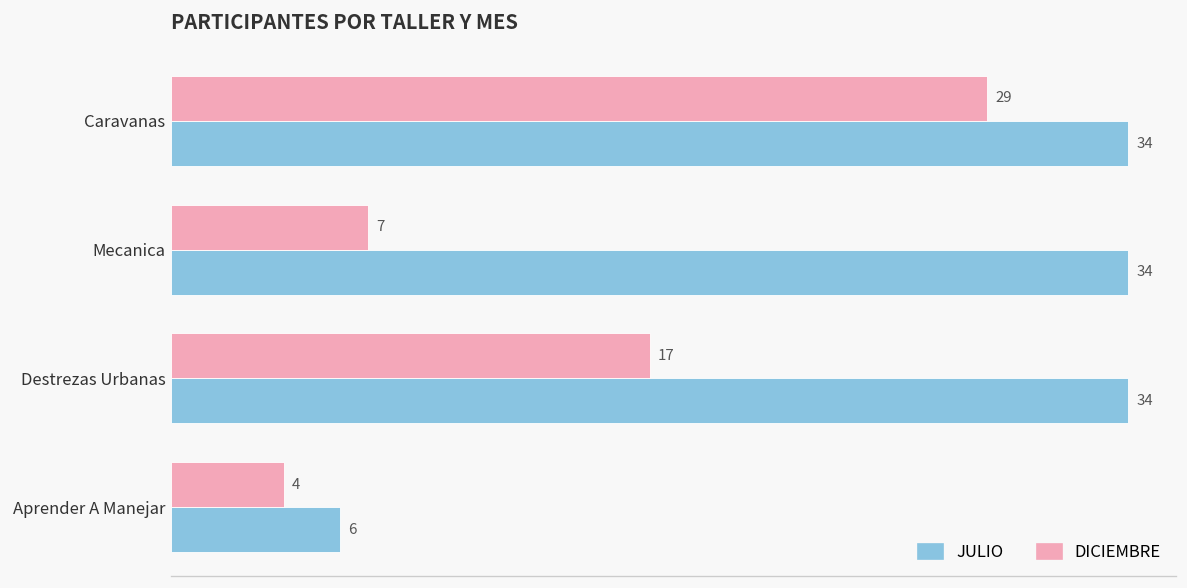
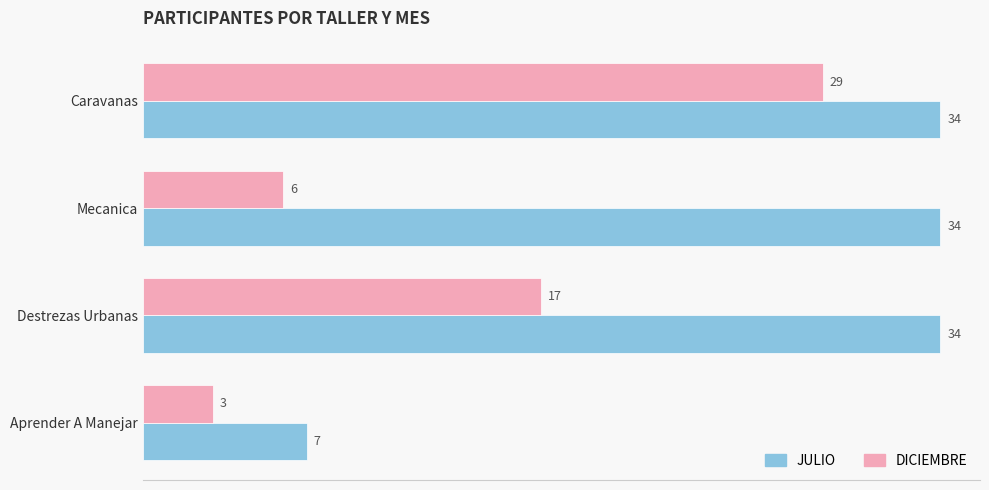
  {
    "JULIO": {
      "Caravanas": 34,
      "Mecanica": 34,
      "Destrezas Urbanas": 34,
-     "Aprender A Manejar": 6
+     "Aprender A Manejar": 7
    },
    "DICIEMBRE": {
      "Caravanas": 29,
-     "Mecanica": 7,
+     "Mecanica": 6,
      "Destrezas Urbanas": 17,
-     "Aprender A Manejar": 4
+     "Aprender A Manejar": 3
    }
  }
